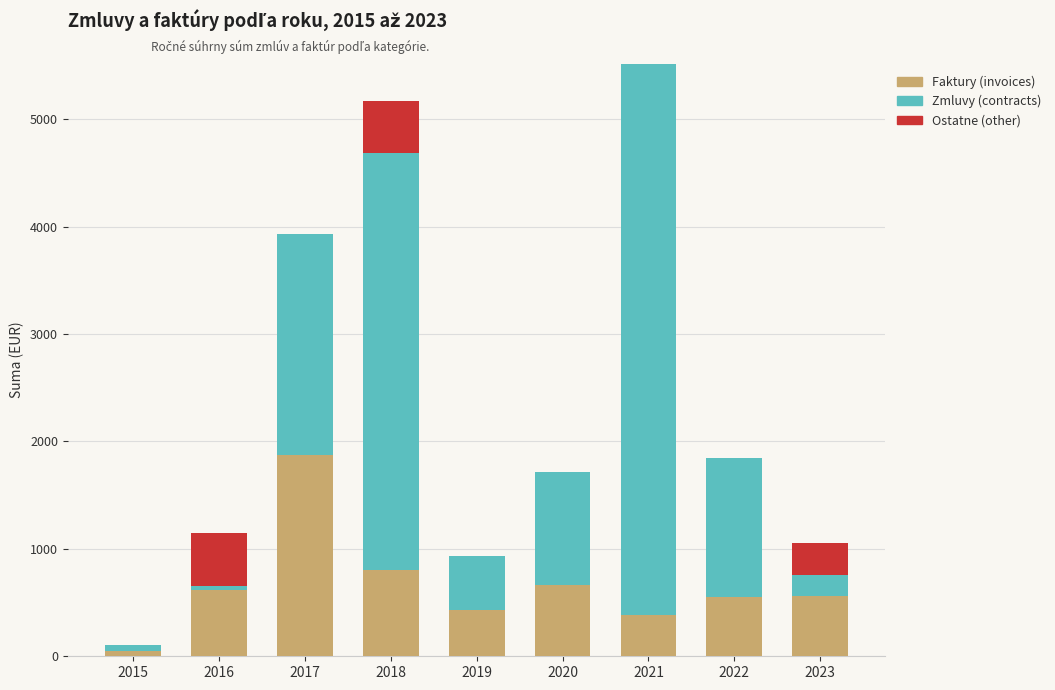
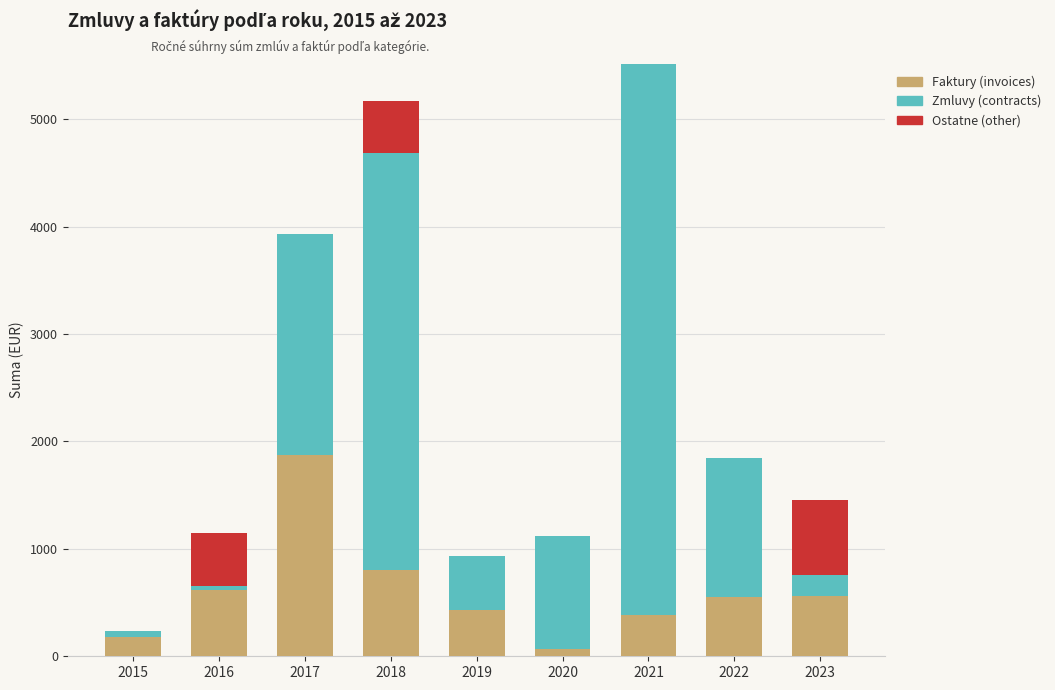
  {
    "Faktury (invoices)": {
-     "2015": 50,
+     "2015": 180,
      "2016": 620,
      "2017": 1880,
      "2018": 810,
      "2019": 430,
-     "2020": 660,
+     "2020": 70,
      "2021": 390,
      "2022": 550,
      "2023": 560
    },
    "Zmluvy (contracts)": {
      "2015": 60,
      "2016": 40,
      "2017": 2050,
      "2018": 3880,
      "2019": 510,
      "2020": 1050,
      "2021": 5130,
      "2022": 1300,
      "2023": 190
    },
    "Ostatne (other)": {
      "2015": 0,
      "2016": 500,
      "2017": 0,
      "2018": 480,
      "2019": 0,
      "2020": 0,
      "2021": 0,
      "2022": 0,
-     "2023": 300
+     "2023": 700
    }
  }
